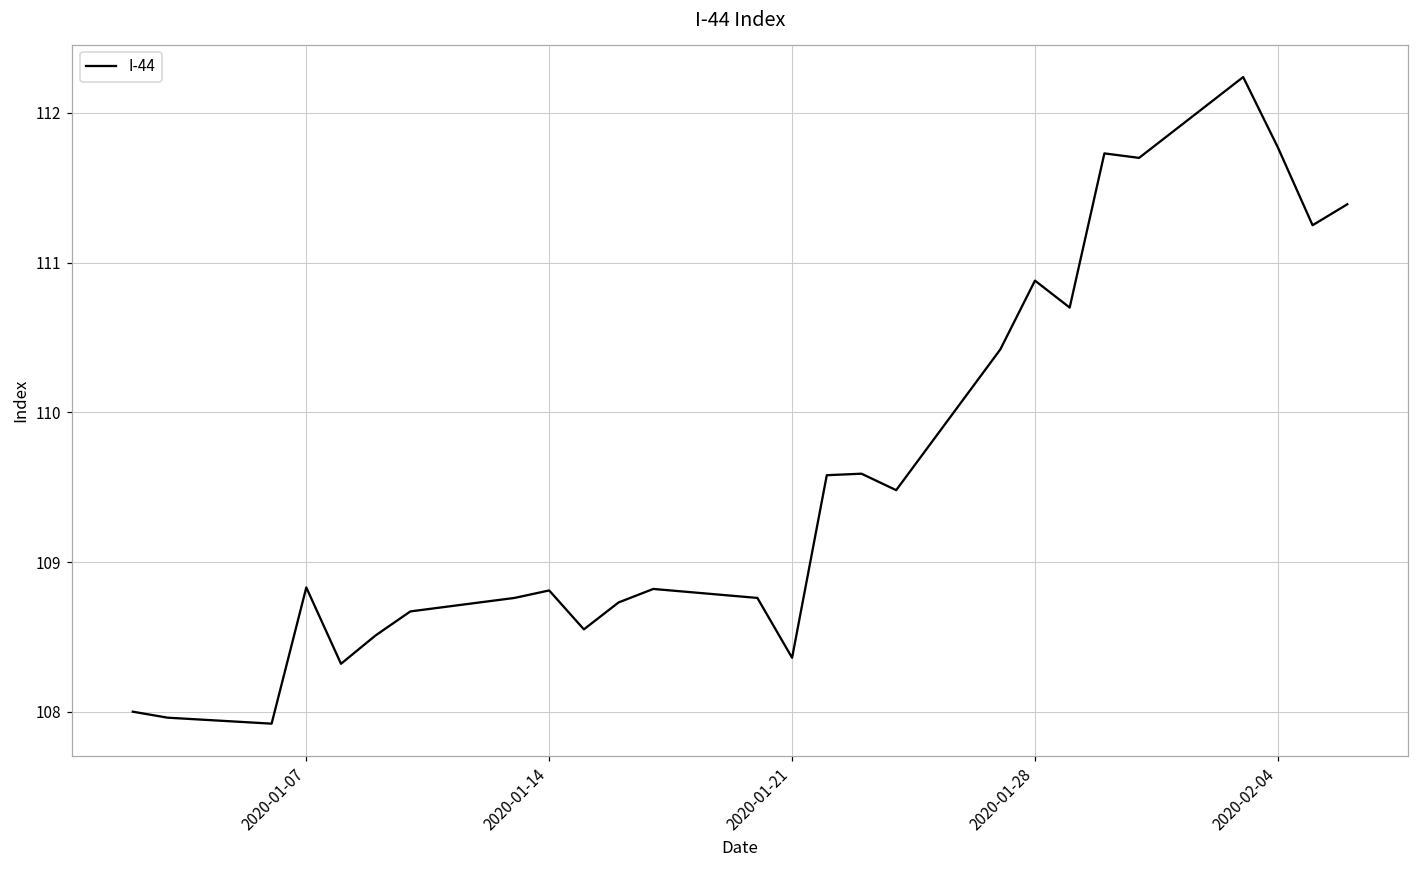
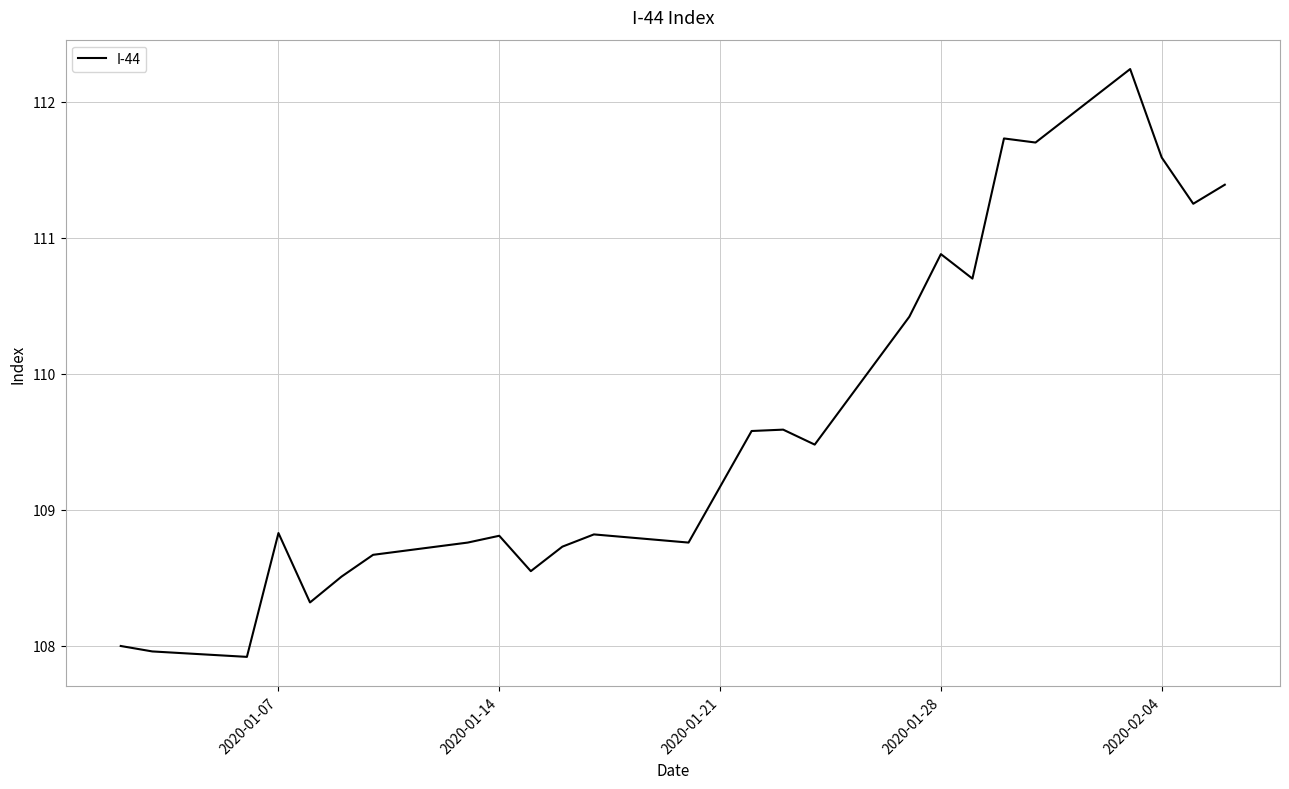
  {
    "2020-01-07": 108.83,
    "2020-01-14": 108.81,
-   "2020-01-21": 108.36,
+   "2020-01-21": 109.17,
    "2020-01-28": 110.88,
-   "2020-02-04": 111.77
+   "2020-02-04": 111.59
  }
